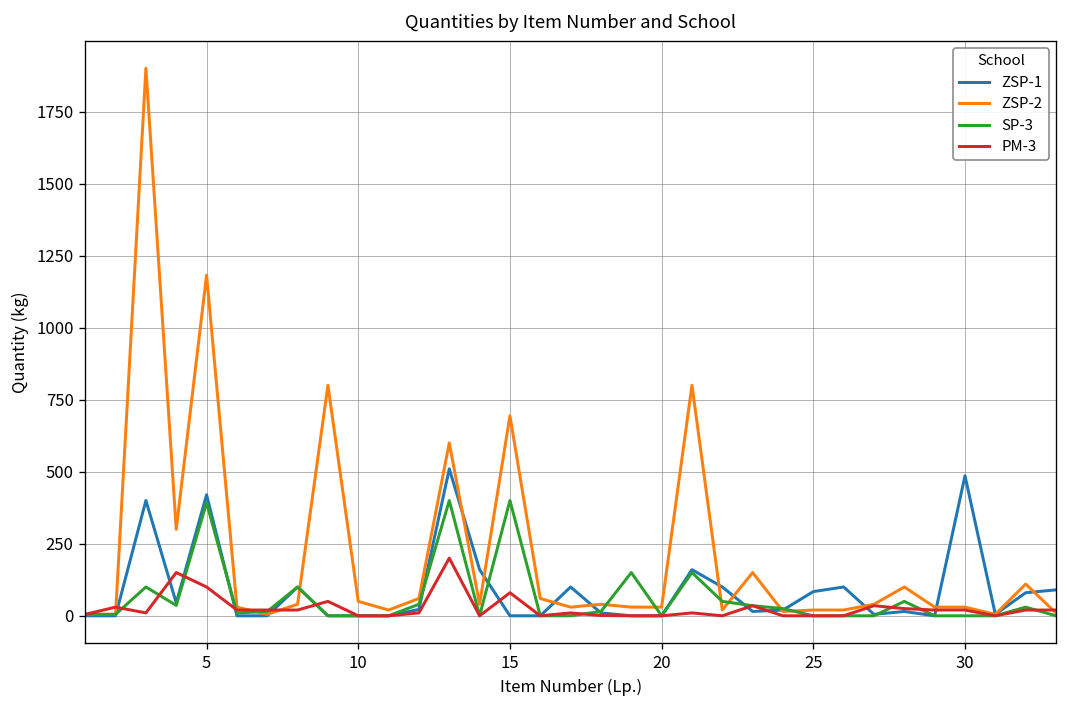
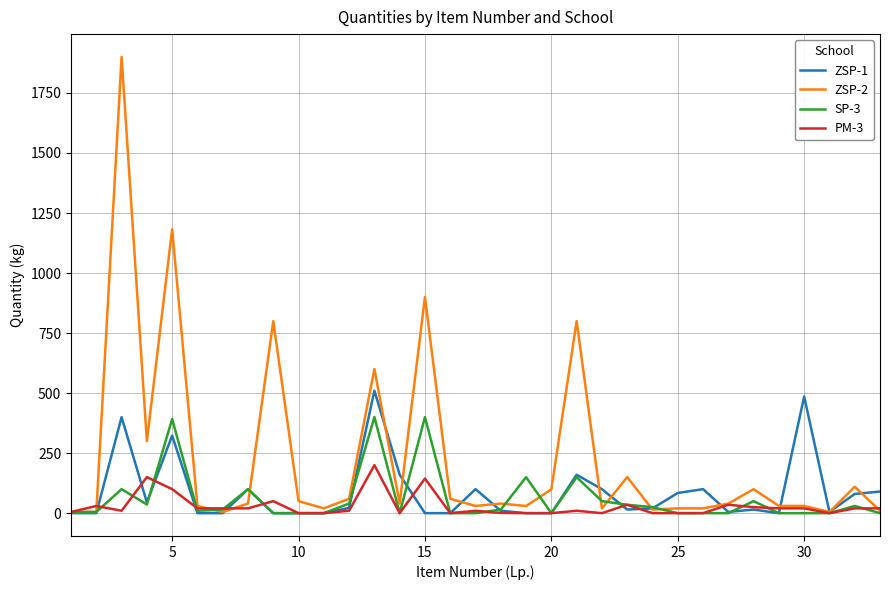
  {
    "ZSP-1": {
-     "5": 420,
+     "5": 320,
      "15": 0,
      "25": 80,
      "30": 490
    },
    "ZSP-2": {
      "5": 1180,
      "10": 50,
-     "15": 690,
-     "20": 30,
+     "15": 900,
+     "20": 100,
      "25": 20
    },
    "SP-3": {
      "5": 390,
      "15": 400,
      "30": 0
    },
    "PM-3": {
      "5": 100,
-     "15": 80
+     "15": 140
    }
  }
